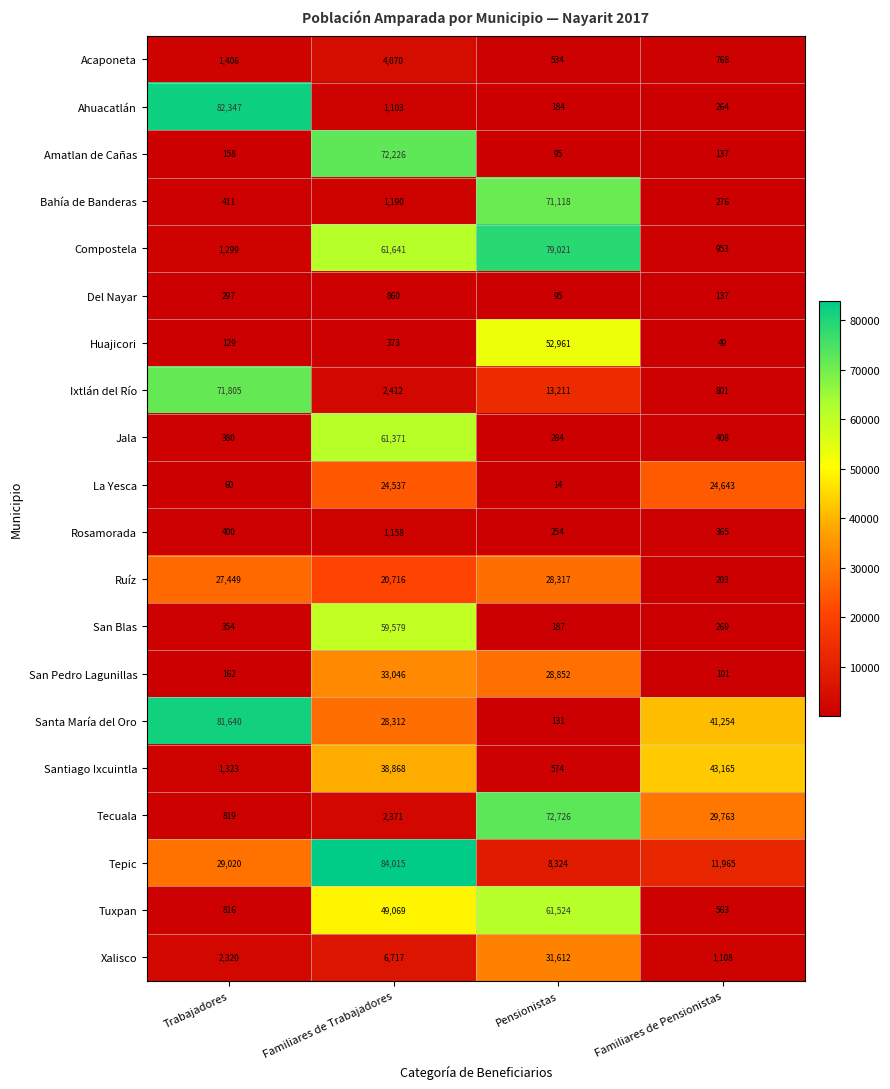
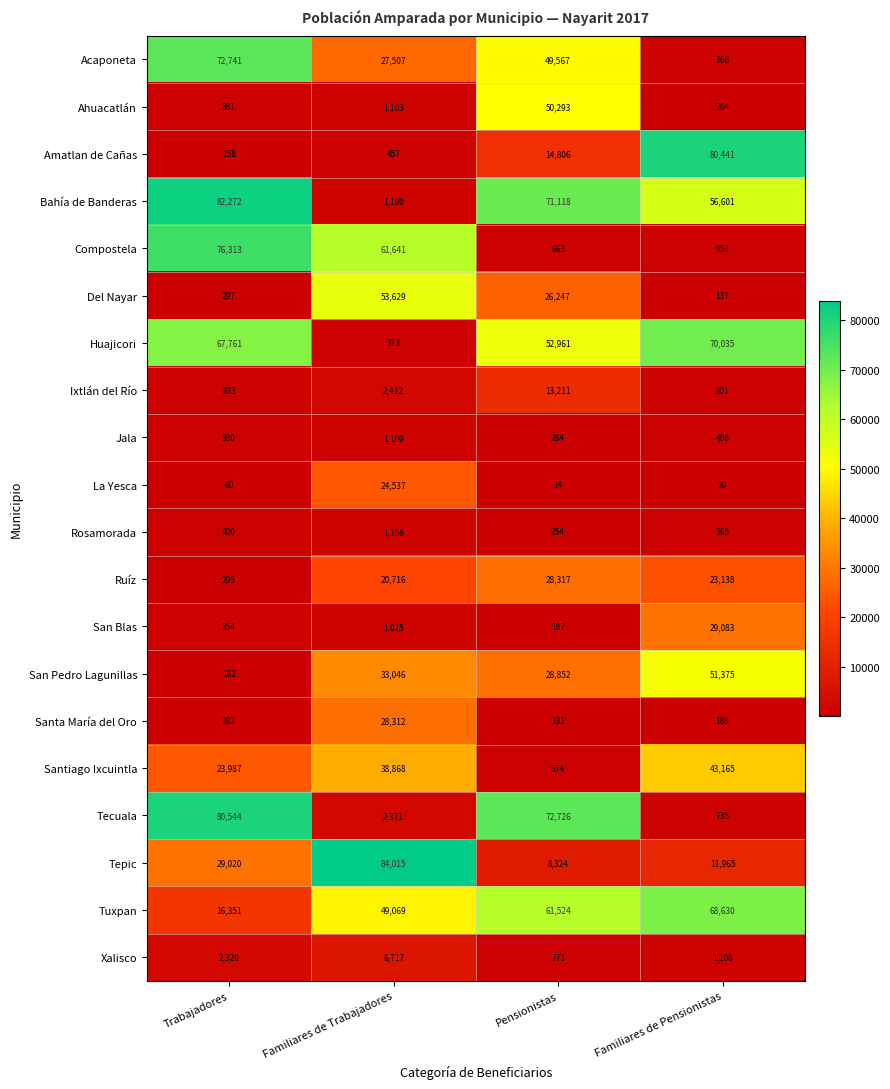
  {
    "Acaponeta": {
-     "Trabajadores": "1,406",
-     "Familiares de Trabajadores": "4,070",
-     "Pensionistas": "534",
+     "Trabajadores": "72,741",
+     "Familiares de Trabajadores": "27,507",
+     "Pensionistas": "49,567",
      "Familiares de Pensionistas": "768"
    },
    "Ahuacatlán": {
-     "Trabajadores": "82,347",
+     "Trabajadores": "381",
      "Familiares de Trabajadores": "1,103",
-     "Pensionistas": "184",
+     "Pensionistas": "50,293",
      "Familiares de Pensionistas": "264"
    },
    "Amatlan de Cañas": {
      "Trabajadores": "158",
-     "Familiares de Trabajadores": "72,226",
-     "Pensionistas": "95",
-     "Familiares de Pensionistas": "137"
+     "Familiares de Trabajadores": "457",
+     "Pensionistas": "14,806",
+     "Familiares de Pensionistas": "80,441"
    },
    "Bahía de Banderas": {
-     "Trabajadores": "411",
+     "Trabajadores": "82,272",
      "Familiares de Trabajadores": "1,190",
      "Pensionistas": "71,118",
-     "Familiares de Pensionistas": "276"
+     "Familiares de Pensionistas": "56,601"
    },
    "Compostela": {
-     "Trabajadores": "1,299",
+     "Trabajadores": "76,313",
      "Familiares de Trabajadores": "61,641",
-     "Pensionistas": "79,021",
+     "Pensionistas": "663",
      "Familiares de Pensionistas": "953"
    },
    "Del Nayar": {
      "Trabajadores": "297",
-     "Familiares de Trabajadores": "860",
-     "Pensionistas": "95",
+     "Familiares de Trabajadores": "53,629",
+     "Pensionistas": "26,247",
      "Familiares de Pensionistas": "137"
    },
    "Huajicori": {
-     "Trabajadores": "129",
+     "Trabajadores": "67,761",
      "Familiares de Trabajadores": "373",
      "Pensionistas": "52,961",
-     "Familiares de Pensionistas": "49"
+     "Familiares de Pensionistas": "70,035"
    },
    "Ixtlán del Río": {
-     "Trabajadores": "71,805",
+     "Trabajadores": "833",
      "Familiares de Trabajadores": "2,412",
      "Pensionistas": "13,211",
      "Familiares de Pensionistas": "801"
    },
    "Jala": {
      "Trabajadores": "380",
-     "Familiares de Trabajadores": "61,371",
+     "Familiares de Trabajadores": "1,100",
      "Pensionistas": "284",
      "Familiares de Pensionistas": "408"
    },
    "La Yesca": {
      "Trabajadores": "60",
      "Familiares de Trabajadores": "24,537",
      "Pensionistas": "14",
-     "Familiares de Pensionistas": "24,643"
+     "Familiares de Pensionistas": "20"
    },
    "Rosamorada": {
      "Trabajadores": "400",
      "Familiares de Trabajadores": "1,158",
      "Pensionistas": "254",
      "Familiares de Pensionistas": "365"
    },
    "Ruíz": {
-     "Trabajadores": "27,449",
+     "Trabajadores": "295",
      "Familiares de Trabajadores": "20,716",
      "Pensionistas": "28,317",
-     "Familiares de Pensionistas": "203"
+     "Familiares de Pensionistas": "23,138"
    },
    "San Blas": {
      "Trabajadores": "354",
-     "Familiares de Trabajadores": "59,579",
+     "Familiares de Trabajadores": "1,025",
      "Pensionistas": "187",
-     "Familiares de Pensionistas": "269"
+     "Familiares de Pensionistas": "29,083"
    },
    "San Pedro Lagunillas": {
      "Trabajadores": "162",
      "Familiares de Trabajadores": "33,046",
      "Pensionistas": "28,852",
-     "Familiares de Pensionistas": "101"
+     "Familiares de Pensionistas": "51,375"
    },
    "Santa María del Oro": {
-     "Trabajadores": "81,640",
+     "Trabajadores": "282",
      "Familiares de Trabajadores": "28,312",
      "Pensionistas": "131",
-     "Familiares de Pensionistas": "41,254"
+     "Familiares de Pensionistas": "188"
    },
    "Santiago Ixcuintla": {
-     "Trabajadores": "1,323",
+     "Trabajadores": "23,987",
      "Familiares de Trabajadores": "38,868",
      "Pensionistas": "574",
      "Familiares de Pensionistas": "43,165"
    },
    "Tecuala": {
-     "Trabajadores": "819",
+     "Trabajadores": "80,544",
      "Familiares de Trabajadores": "2,371",
      "Pensionistas": "72,726",
-     "Familiares de Pensionistas": "29,763"
+     "Familiares de Pensionistas": "735"
    },
    "Tepic": {
      "Trabajadores": "29,020",
      "Familiares de Trabajadores": "84,015",
      "Pensionistas": "8,324",
      "Familiares de Pensionistas": "11,965"
    },
    "Tuxpan": {
-     "Trabajadores": "816",
+     "Trabajadores": "16,351",
      "Familiares de Trabajadores": "49,069",
      "Pensionistas": "61,524",
-     "Familiares de Pensionistas": "563"
+     "Familiares de Pensionistas": "68,630"
    },
    "Xalisco": {
      "Trabajadores": "2,320",
      "Familiares de Trabajadores": "6,717",
-     "Pensionistas": "31,612",
+     "Pensionistas": "771",
      "Familiares de Pensionistas": "1,108"
    }
  }
